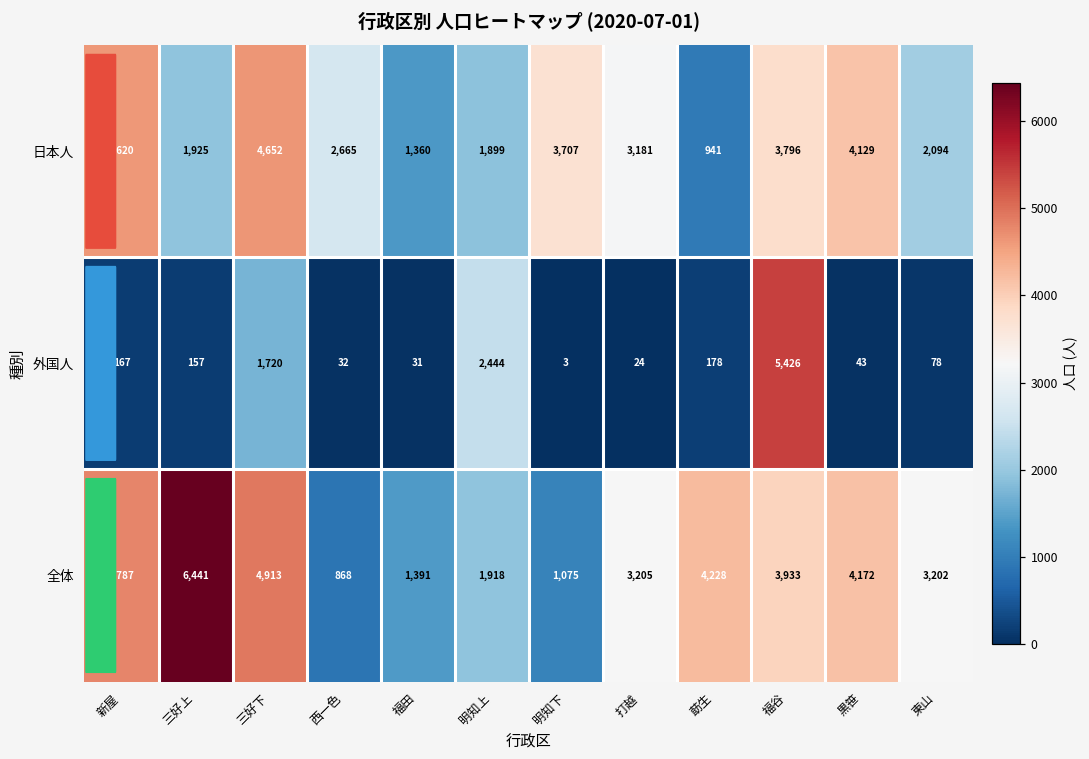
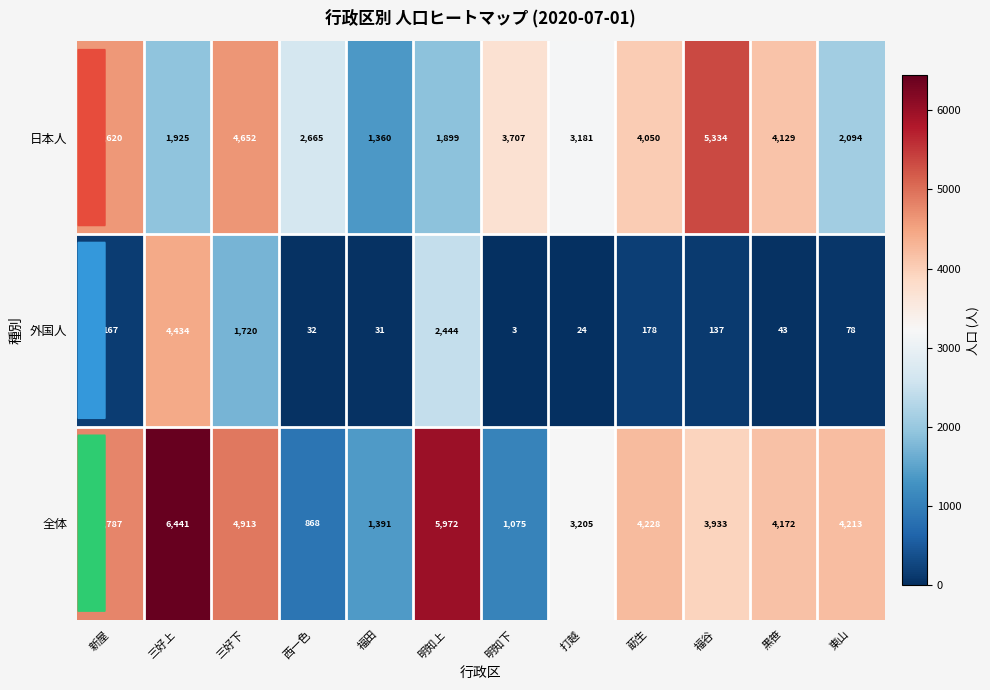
  {
    "日本人": {
      "三好上": "1,925",
      "三好下": "4,652",
      "西一色": "2,665",
      "福田": "1,360",
      "明知上": "1,899",
      "明知下": "3,707",
      "打越": "3,181",
-     "莇生": "941",
-     "福谷": "3,796",
+     "莇生": "4,050",
+     "福谷": "5,334",
      "黒笹": "4,129",
      "東山": "2,094"
    },
    "外国人": {
-     "三好上": "157",
+     "三好上": "4,434",
      "三好下": "1,720",
      "西一色": "32",
      "福田": "31",
      "明知上": "2,444",
      "明知下": "3",
      "打越": "24",
      "莇生": "178",
-     "福谷": "5,426",
+     "福谷": "137",
      "黒笹": "43",
      "東山": "78"
    },
    "全体": {
      "三好上": "6,441",
      "三好下": "4,913",
      "西一色": "868",
      "福田": "1,391",
-     "明知上": "1,918",
+     "明知上": "5,972",
      "明知下": "1,075",
      "打越": "3,205",
      "莇生": "4,228",
      "福谷": "3,933",
      "黒笹": "4,172",
-     "東山": "3,202"
+     "東山": "4,213"
    }
  }
